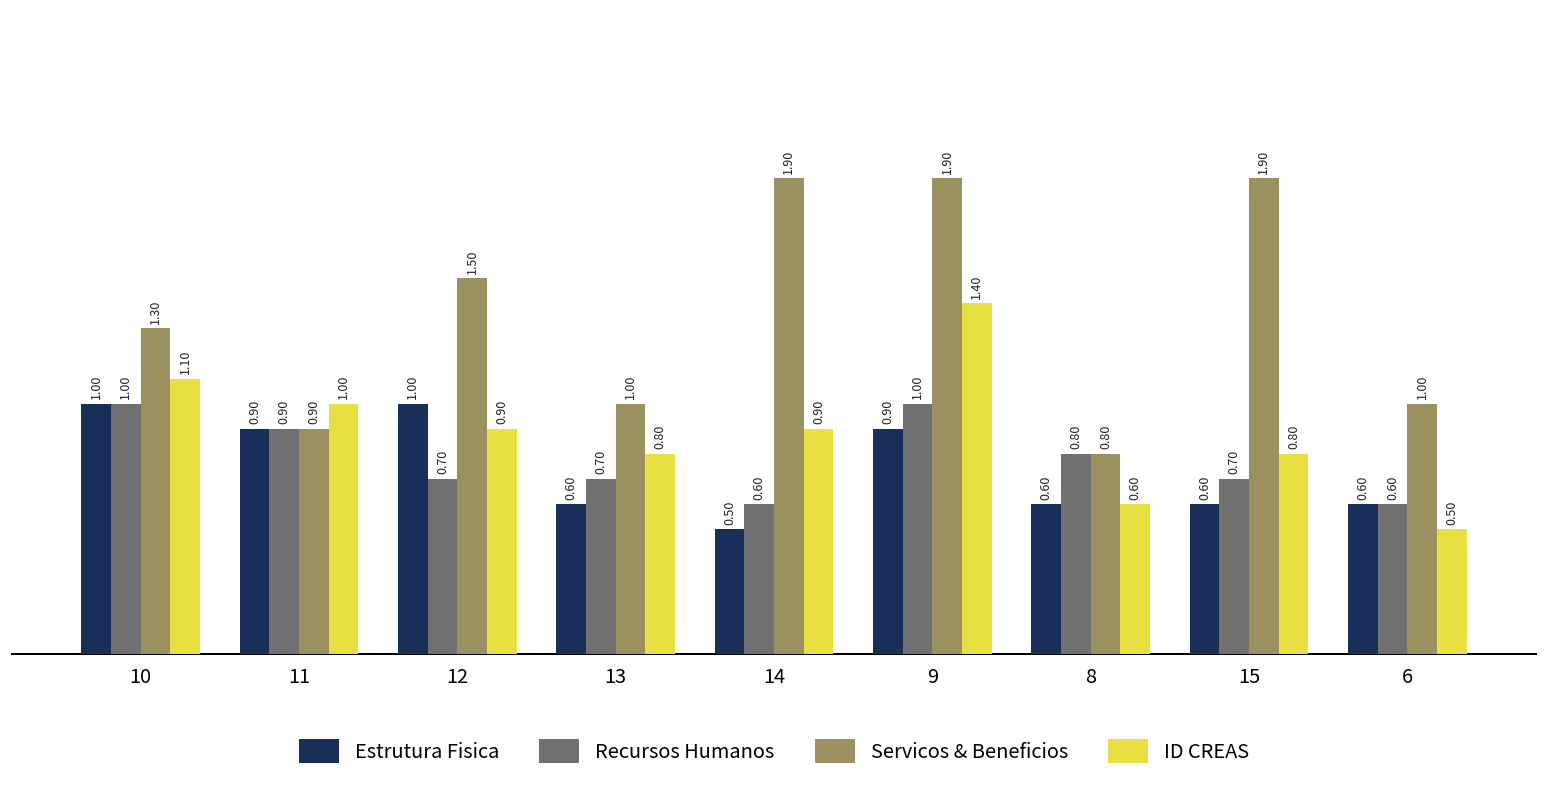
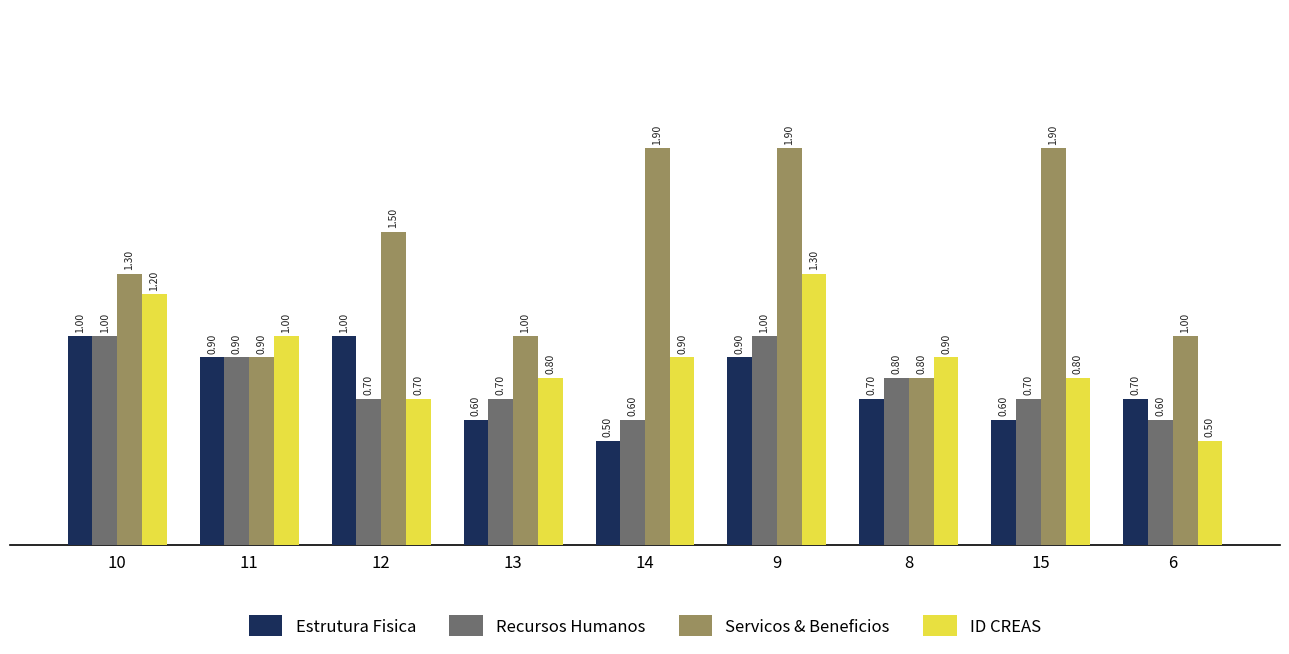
  {
    "Estrutura Fisica": {
      "10": 1.00,
      "11": 0.90,
      "12": 1.00,
      "13": 0.60,
      "14": 0.50,
      "9": 0.90,
-     "8": 0.60,
+     "8": 0.70,
      "15": 0.60,
-     "6": 0.60
+     "6": 0.70
    },
    "ID CREAS": {
-     "10": 1.10,
+     "10": 1.20,
      "11": 1.00,
-     "12": 0.90,
+     "12": 0.70,
      "13": 0.80,
      "14": 0.90,
-     "9": 1.40,
-     "8": 0.60,
+     "9": 1.30,
+     "8": 0.90,
      "15": 0.80,
      "6": 0.50
    }
  }
